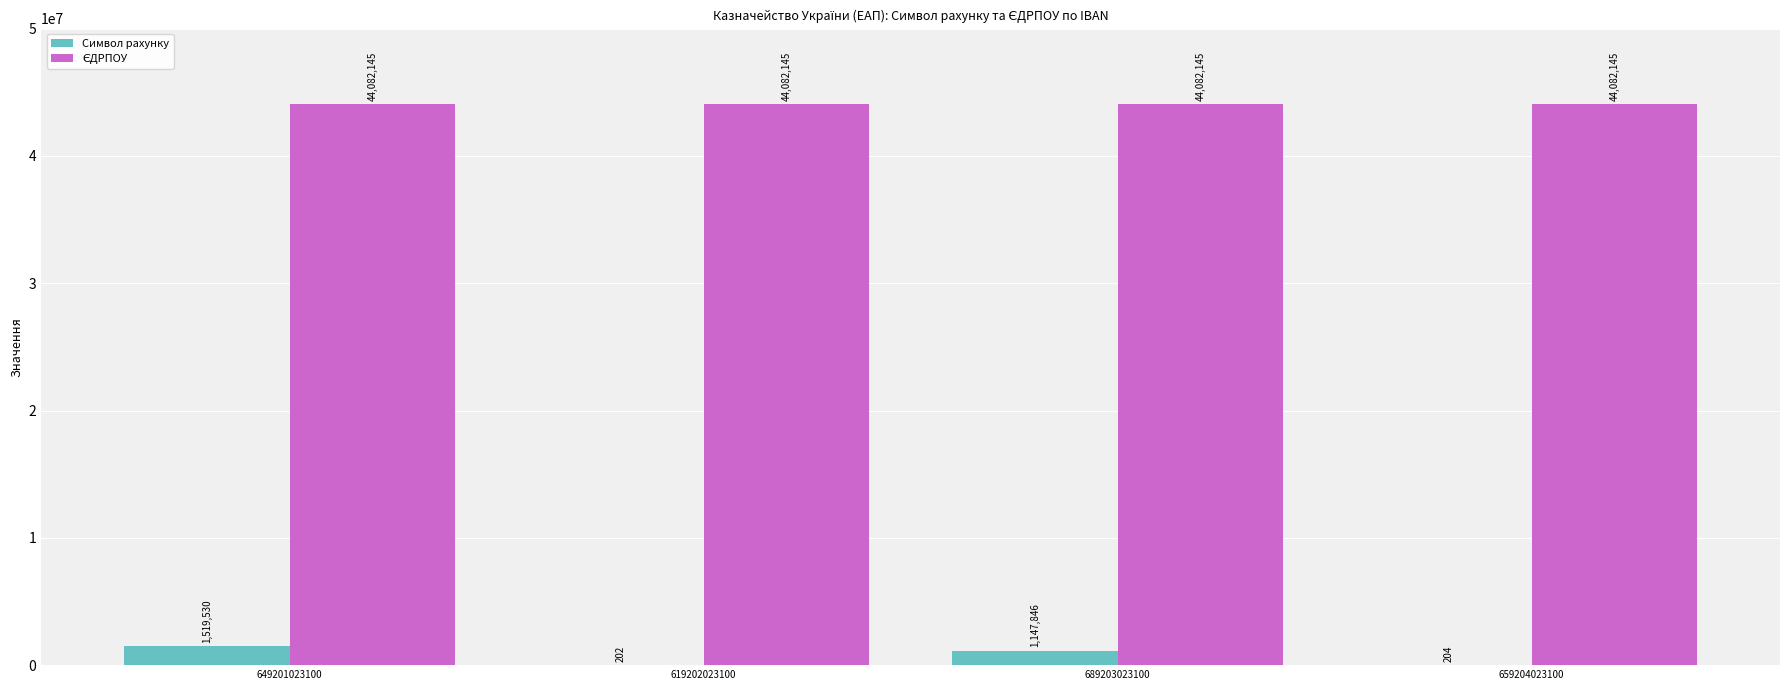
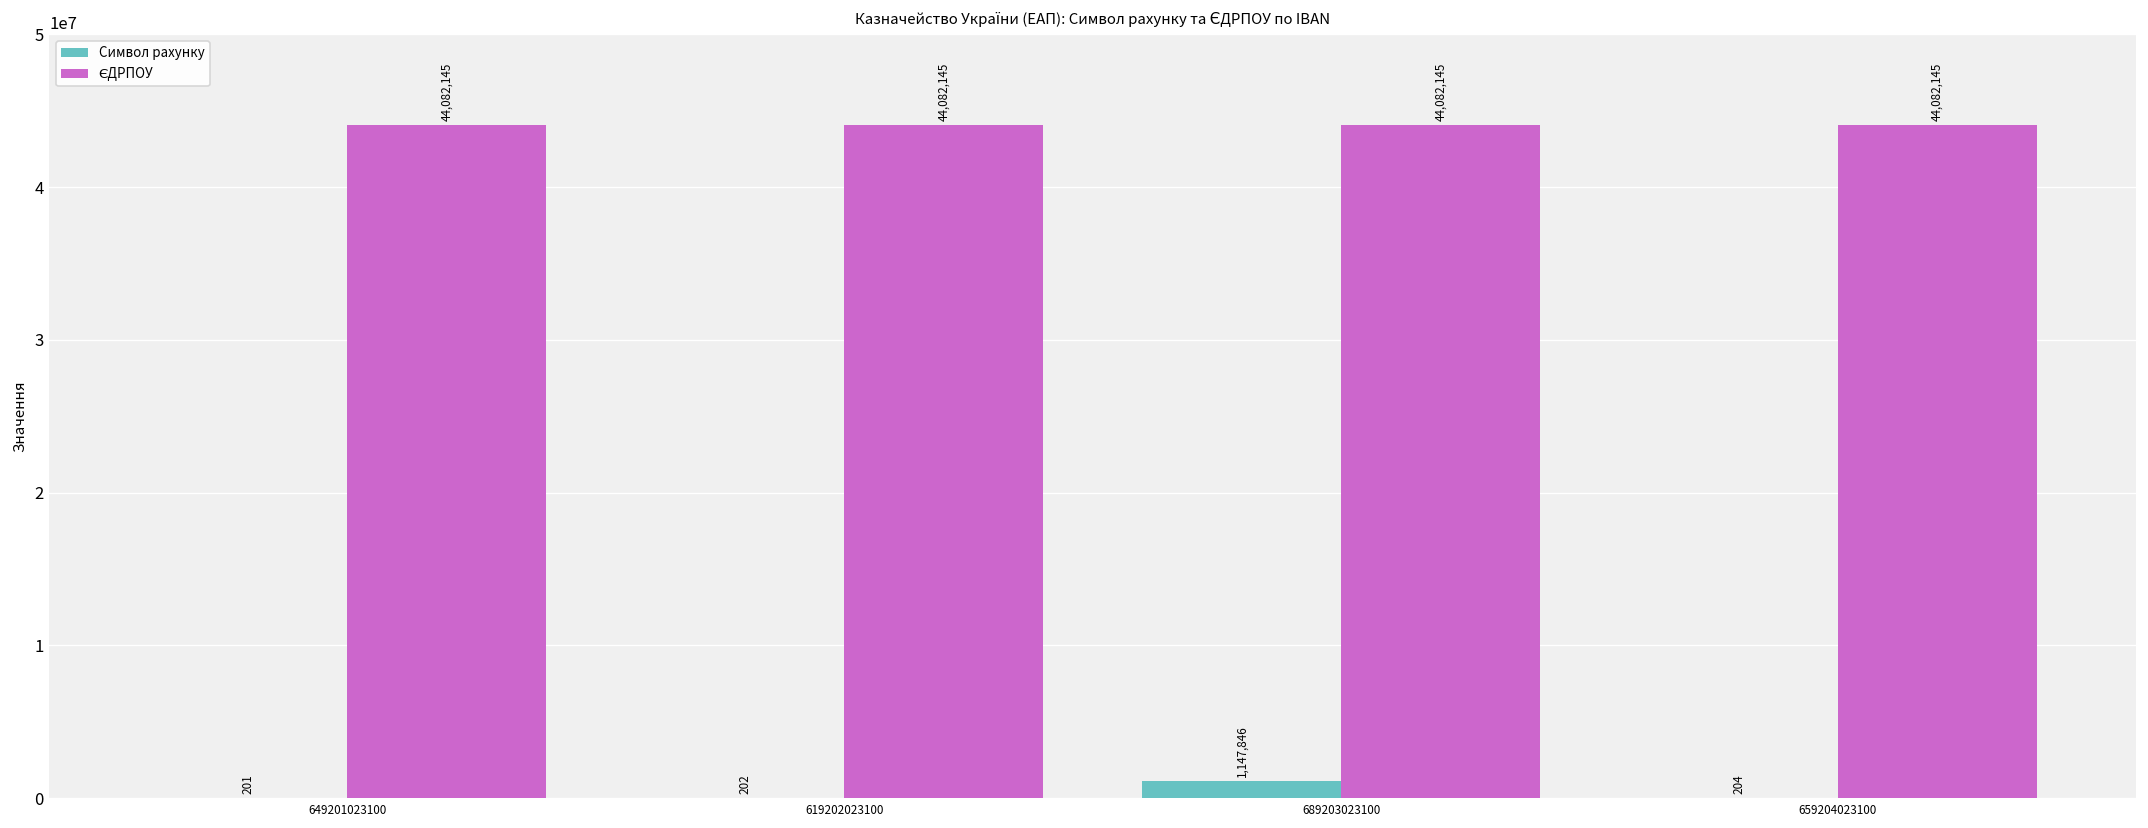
  {
    "Символ рахунку": {
-     "649201023100": "1,519,530",
+     "649201023100": "201",
      "619202023100": "202",
      "689203023100": "1,147,846",
      "659204023100": "204"
    },
    "ЄДРПОУ": {
      "649201023100": "44,082,145",
      "619202023100": "44,082,145",
      "689203023100": "44,082,145",
      "659204023100": "44,082,145"
    }
  }
